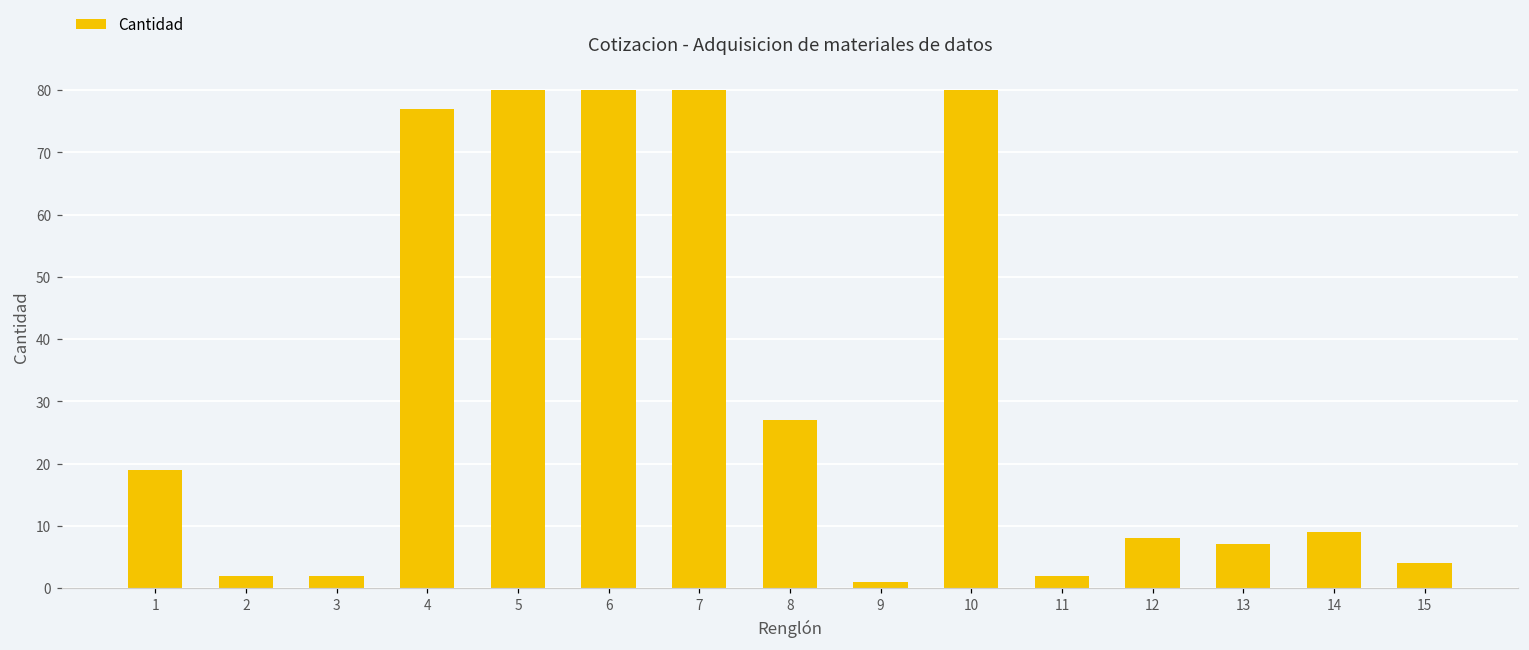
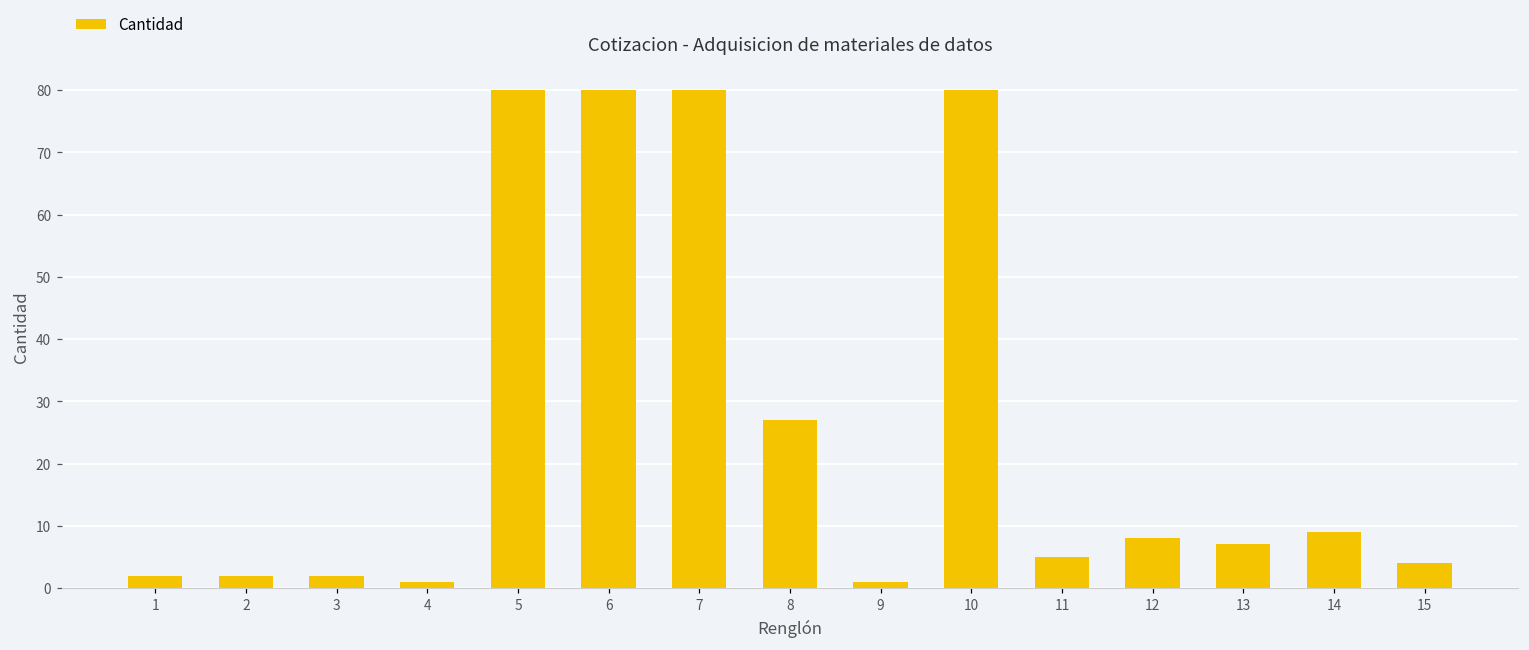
  {
-   "1": 19,
+   "1": 2,
    "2": 2,
    "3": 2,
-   "4": 77,
+   "4": 1,
    "5": 80,
    "6": 80,
    "7": 80,
    "8": 27,
    "9": 1,
    "10": 80,
-   "11": 2,
+   "11": 5,
    "12": 8,
    "13": 7,
    "14": 9,
    "15": 4
  }
